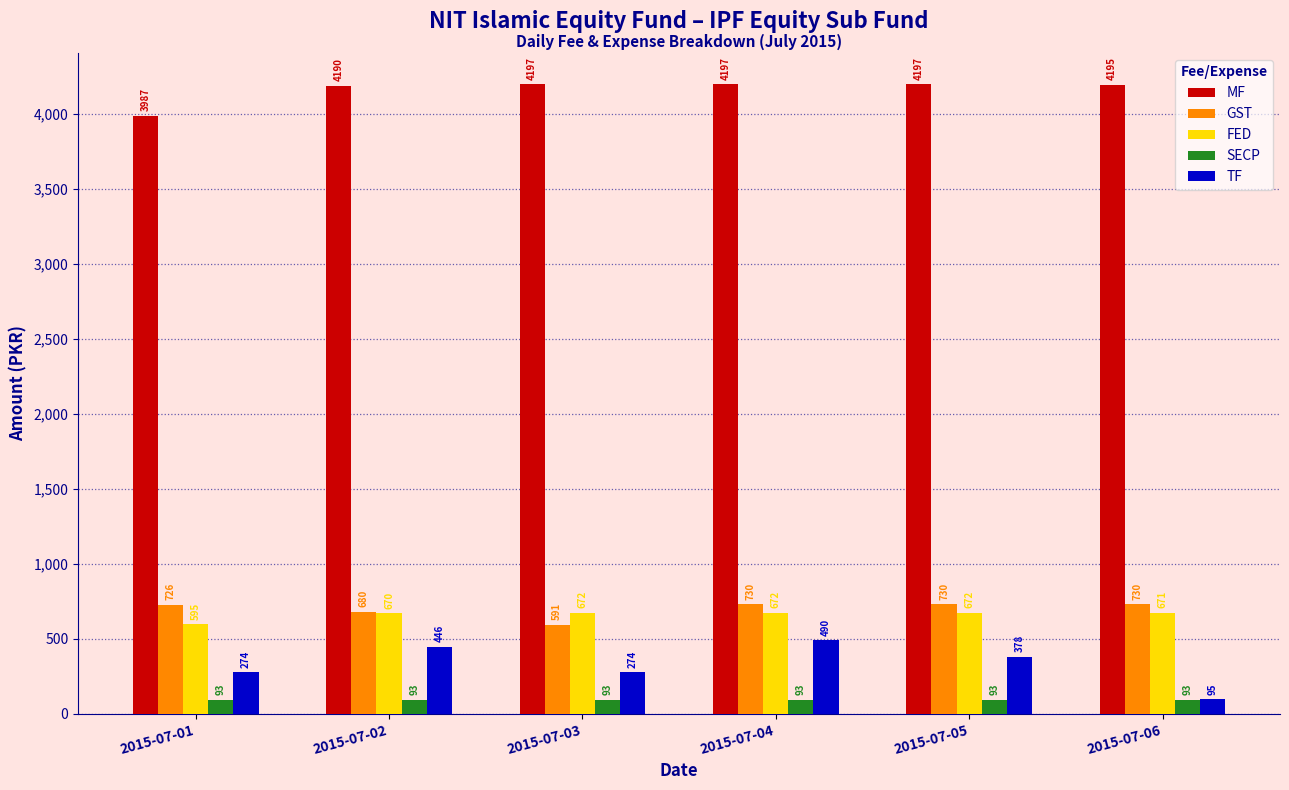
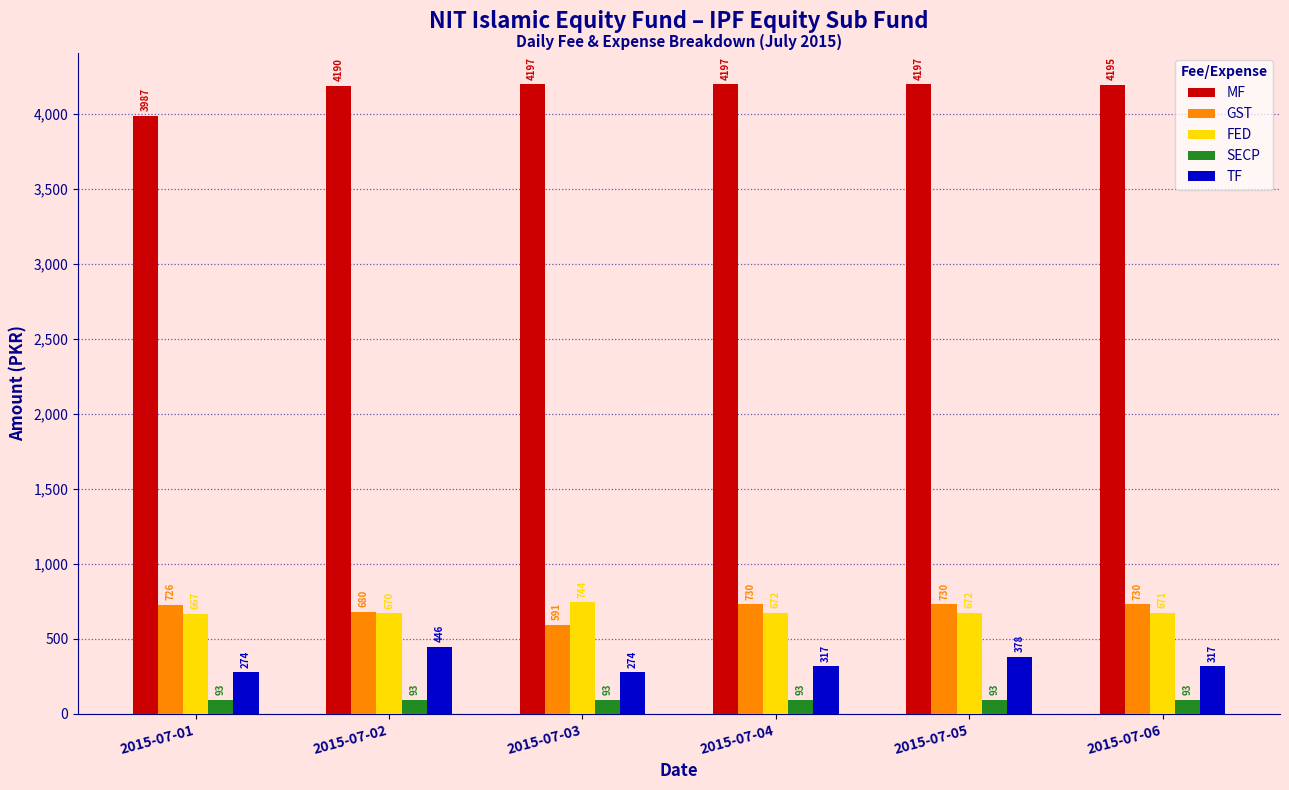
  {
    "MF": {
      "2015-07-01": 3987,
      "2015-07-02": 4190,
      "2015-07-03": 4197,
      "2015-07-04": 4197,
      "2015-07-05": 4197,
      "2015-07-06": 4195
    },
    "GST": {
      "2015-07-01": 726,
      "2015-07-02": 680,
      "2015-07-03": 591,
      "2015-07-04": 730,
      "2015-07-05": 730,
      "2015-07-06": 730
    },
    "FED": {
-     "2015-07-01": 595,
+     "2015-07-01": 667,
      "2015-07-02": 670,
-     "2015-07-03": 672,
+     "2015-07-03": 744,
      "2015-07-04": 672,
      "2015-07-05": 672,
      "2015-07-06": 671
    },
    "SECP": {
      "2015-07-01": 93,
      "2015-07-02": 93,
      "2015-07-03": 93,
      "2015-07-04": 93,
      "2015-07-05": 93,
      "2015-07-06": 93
    },
    "TF": {
      "2015-07-01": 274,
      "2015-07-02": 446,
      "2015-07-03": 274,
-     "2015-07-04": 490,
+     "2015-07-04": 317,
      "2015-07-05": 378,
-     "2015-07-06": 95
+     "2015-07-06": 317
    }
  }
